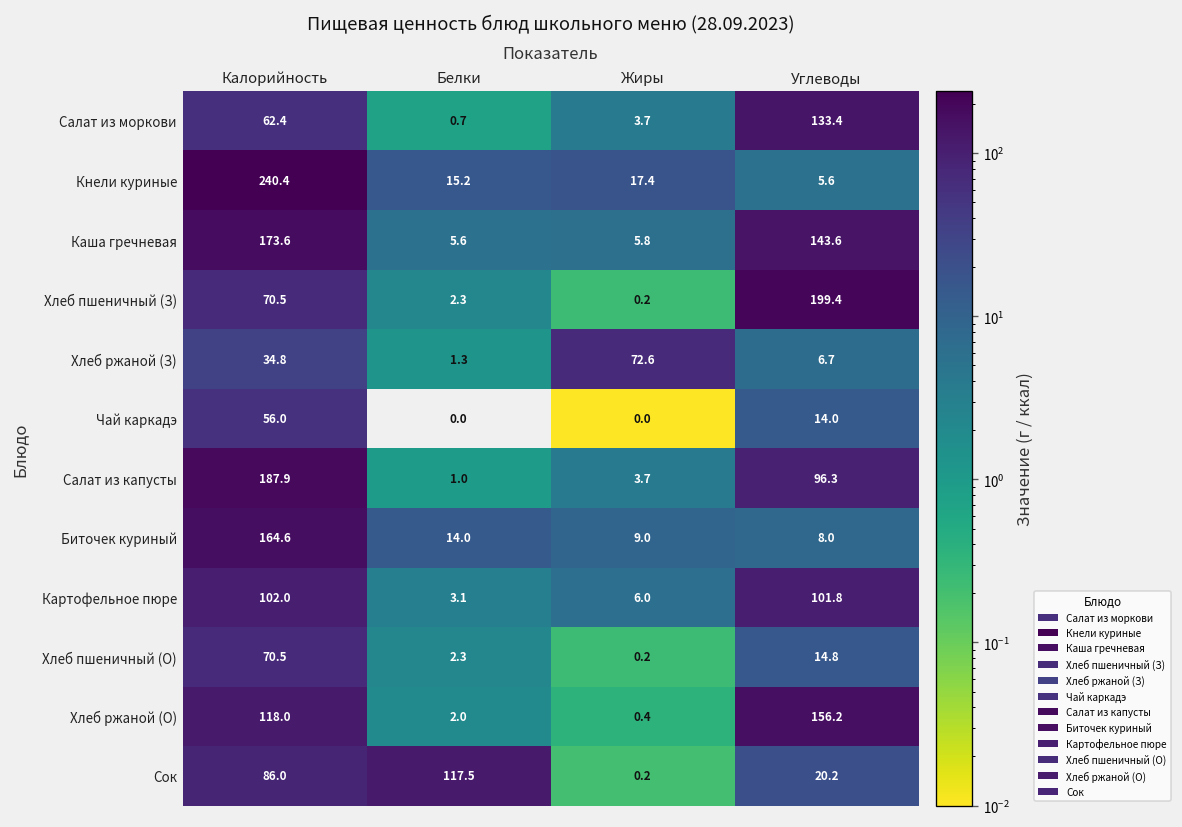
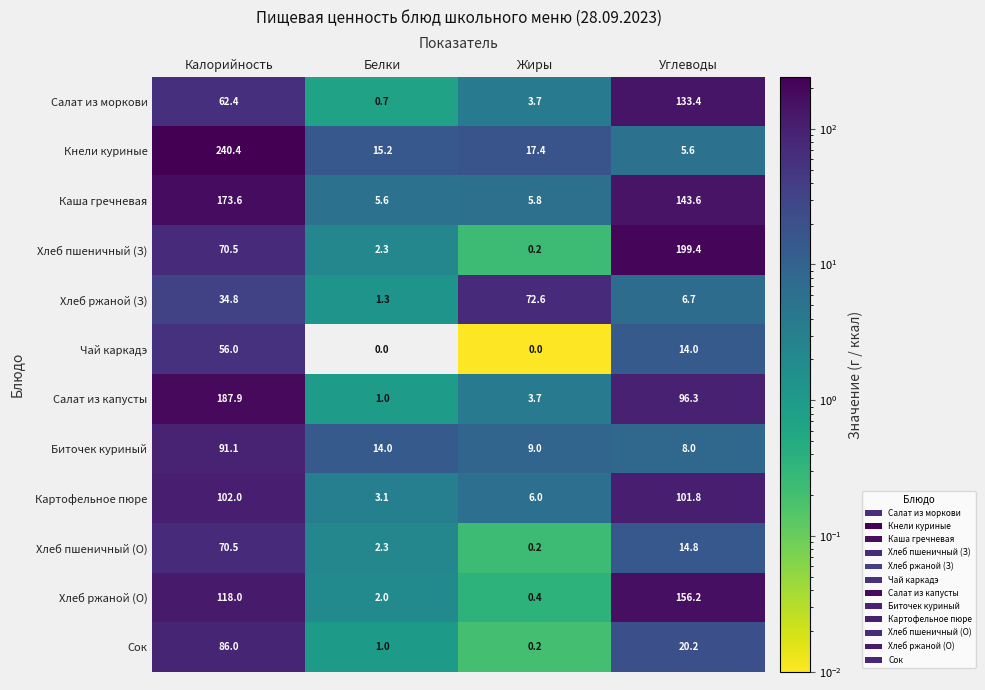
  {
    "Салат из моркови": {
      "Калорийность": 62.4,
      "Белки": 0.7,
      "Жиры": 3.7,
      "Углеводы": 133.4
    },
    "Кнели куриные": {
      "Калорийность": 240.4,
      "Белки": 15.2,
      "Жиры": 17.4,
      "Углеводы": 5.6
    },
    "Каша гречневая": {
      "Калорийность": 173.6,
      "Белки": 5.6,
      "Жиры": 5.8,
      "Углеводы": 143.6
    },
    "Хлеб пшеничный (З)": {
      "Калорийность": 70.5,
      "Белки": 2.3,
      "Жиры": 0.2,
      "Углеводы": 199.4
    },
    "Хлеб ржаной (З)": {
      "Калорийность": 34.8,
      "Белки": 1.3,
      "Жиры": 72.6,
      "Углеводы": 6.7
    },
    "Чай каркадэ": {
      "Калорийность": 56.0,
      "Белки": 0.0,
      "Жиры": 0.0,
      "Углеводы": 14.0
    },
    "Салат из капусты": {
      "Калорийность": 187.9,
      "Белки": 1.0,
      "Жиры": 3.7,
      "Углеводы": 96.3
    },
    "Биточек куриный": {
-     "Калорийность": 164.6,
+     "Калорийность": 91.1,
      "Белки": 14.0,
      "Жиры": 9.0,
      "Углеводы": 8.0
    },
    "Картофельное пюре": {
      "Калорийность": 102.0,
      "Белки": 3.1,
      "Жиры": 6.0,
      "Углеводы": 101.8
    },
    "Хлеб пшеничный (О)": {
      "Калорийность": 70.5,
      "Белки": 2.3,
      "Жиры": 0.2,
      "Углеводы": 14.8
    },
    "Хлеб ржаной (О)": {
      "Калорийность": 118.0,
      "Белки": 2.0,
      "Жиры": 0.4,
      "Углеводы": 156.2
    },
    "Сок": {
      "Калорийность": 86.0,
-     "Белки": 117.5,
+     "Белки": 1.0,
      "Жиры": 0.2,
      "Углеводы": 20.2
    }
  }
